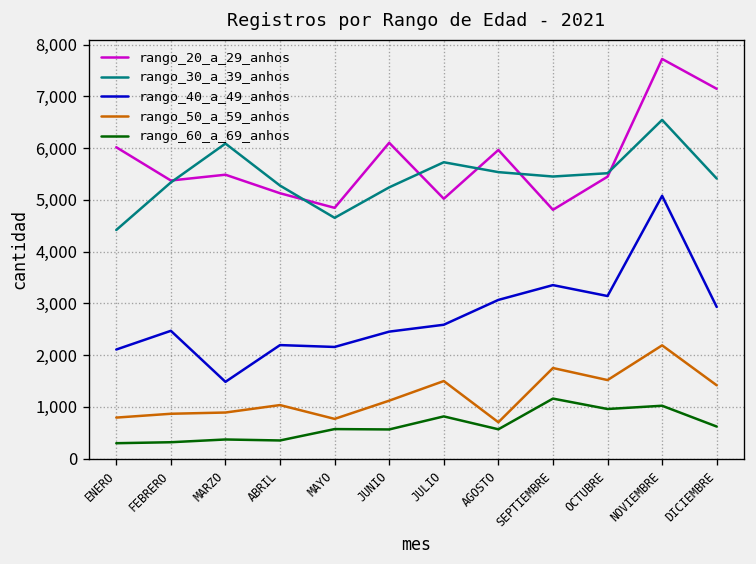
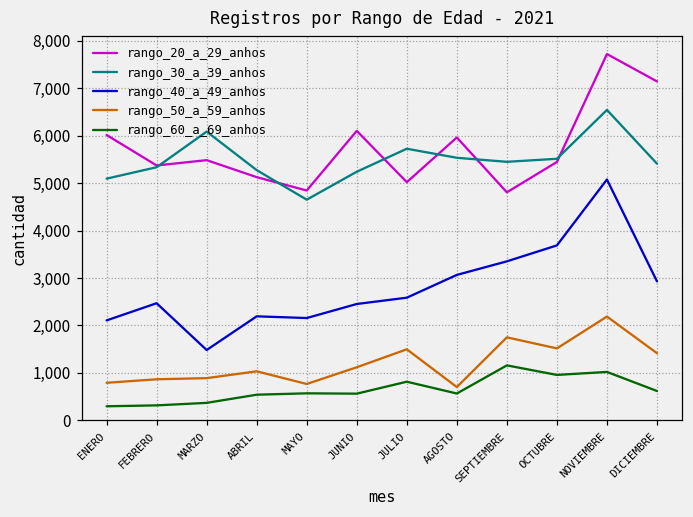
  {
    "rango_20_a_29_anhos": {
      "ENERO": "6,000",
      "MARZO": "5,500",
      "ABRIL": "5,100",
      "MAYO": "4,800",
      "JUNIO": "6,100",
      "JULIO": "5,000",
      "AGOSTO": "6,000",
      "SEPTIEMBRE": "4,800",
      "OCTUBRE": "5,400",
      "NOVIEMBRE": "7,700",
      "DICIEMBRE": "7,100"
    },
    "rango_30_a_39_anhos": {
-     "ENERO": "4,400",
+     "ENERO": "5,100",
      "MARZO": "6,100",
      "ABRIL": "5,300",
      "MAYO": "4,700",
      "JUNIO": "5,200",
      "JULIO": "5,700",
      "AGOSTO": "5,500",
      "SEPTIEMBRE": "5,400",
      "OCTUBRE": "5,500",
      "NOVIEMBRE": "6,500",
      "DICIEMBRE": "5,400"
    },
    "rango_40_a_49_anhos": {
      "ENERO": "2,100",
      "FEBRERO": "2,500",
      "MARZO": "1,500",
      "ABRIL": "2,200",
      "MAYO": "2,200",
      "JUNIO": "2,500",
      "JULIO": "2,600",
      "AGOSTO": "3,100",
      "SEPTIEMBRE": "3,400",
-     "OCTUBRE": "3,100",
+     "OCTUBRE": "3,700",
      "NOVIEMBRE": "5,100",
      "DICIEMBRE": "2,900"
    },
    "rango_50_a_59_anhos": {
      "ENERO": "800",
      "FEBRERO": "900",
      "MARZO": "900",
      "ABRIL": "1,000",
      "MAYO": "800",
      "JUNIO": "1,100",
      "JULIO": "1,500",
      "AGOSTO": "700",
      "SEPTIEMBRE": "1,700",
      "OCTUBRE": "1,500",
      "NOVIEMBRE": "2,200",
      "DICIEMBRE": "1,400"
    },
    "rango_60_a_69_anhos": {
      "ENERO": "300",
      "FEBRERO": "300",
      "MARZO": "400",
-     "ABRIL": "300",
+     "ABRIL": "500",
      "MAYO": "600",
      "JUNIO": "600",
      "JULIO": "800",
      "AGOSTO": "600",
      "SEPTIEMBRE": "1,200",
      "OCTUBRE": "1,000",
      "NOVIEMBRE": "1,000",
      "DICIEMBRE": "600"
    }
  }
